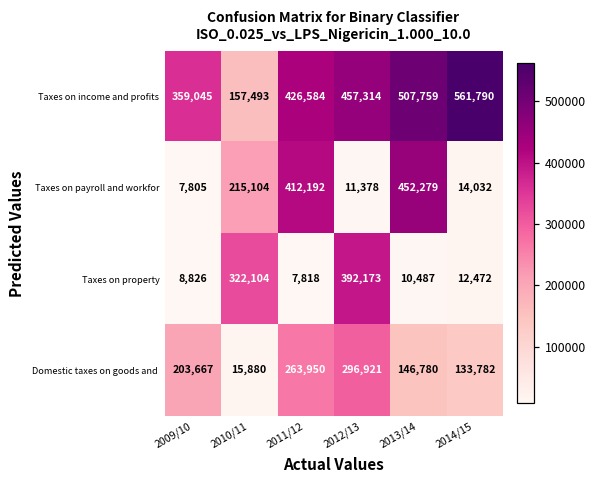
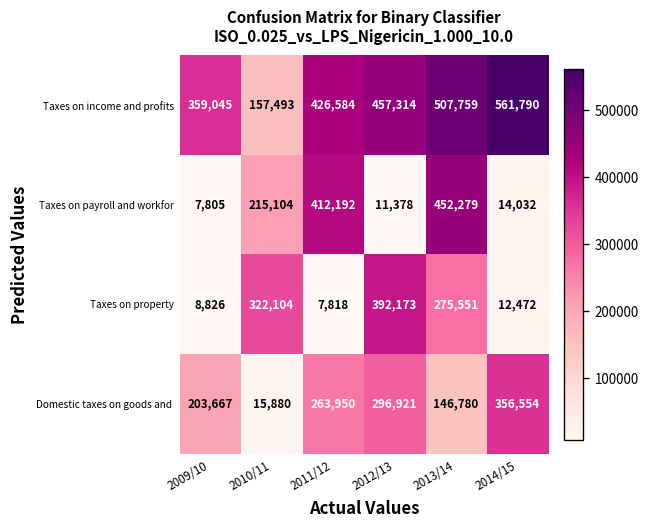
  {
    "Taxes on income and profits": {
      "2009/10": "359,045",
      "2010/11": "157,493",
      "2011/12": "426,584",
      "2012/13": "457,314",
      "2013/14": "507,759",
      "2014/15": "561,790"
    },
    "Taxes on payroll and workfor": {
      "2009/10": "7,805",
      "2010/11": "215,104",
      "2011/12": "412,192",
      "2012/13": "11,378",
      "2013/14": "452,279",
      "2014/15": "14,032"
    },
    "Taxes on property": {
      "2009/10": "8,826",
      "2010/11": "322,104",
      "2011/12": "7,818",
      "2012/13": "392,173",
-     "2013/14": "10,487",
+     "2013/14": "275,551",
      "2014/15": "12,472"
    },
    "Domestic taxes on goods and": {
      "2009/10": "203,667",
      "2010/11": "15,880",
      "2011/12": "263,950",
      "2012/13": "296,921",
      "2013/14": "146,780",
-     "2014/15": "133,782"
+     "2014/15": "356,554"
    }
  }
